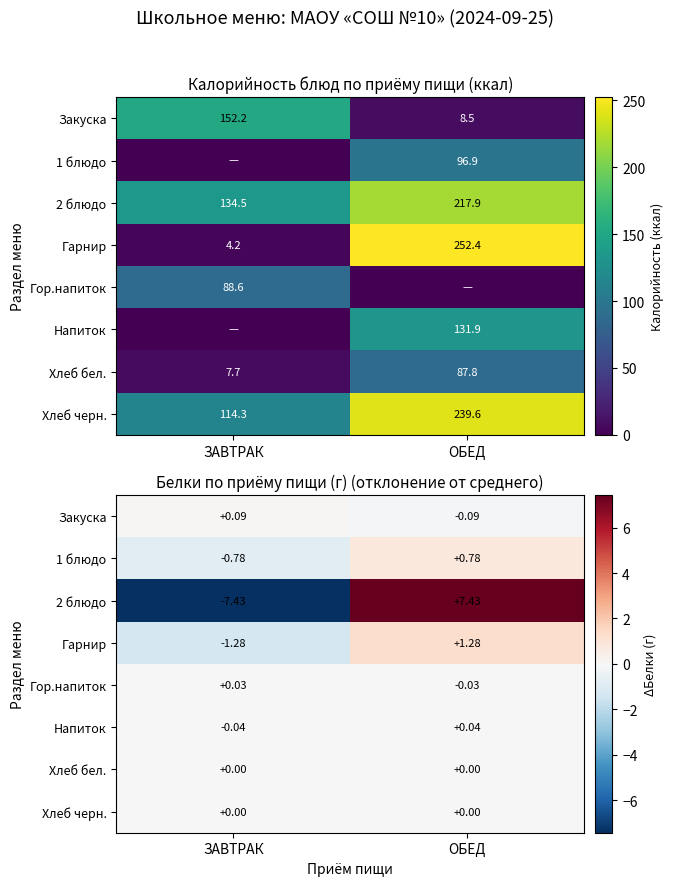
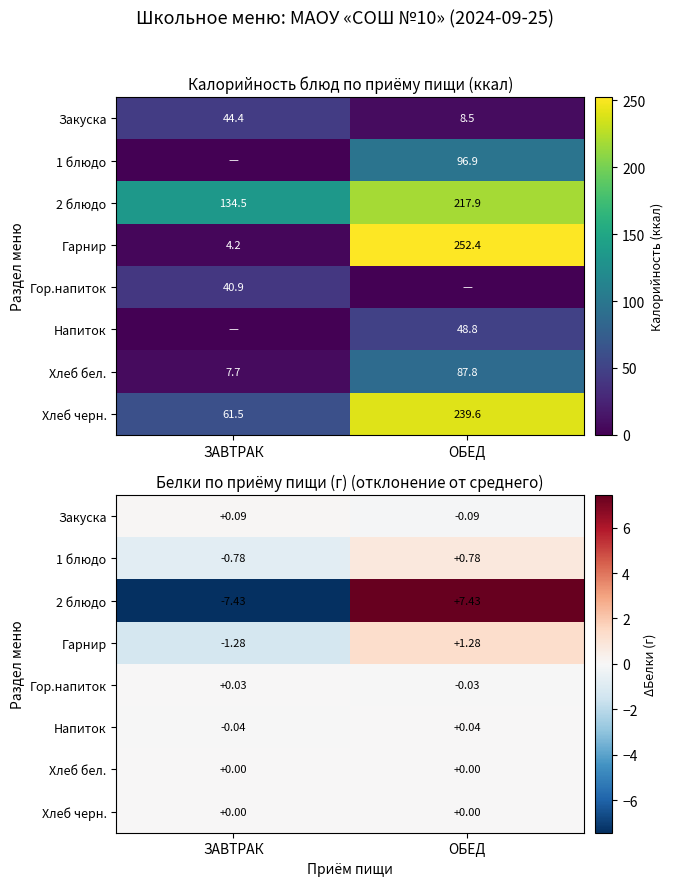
  {
    "Калорийность блюд по приёму пищи (ккал)": {
      "Закуска": {
-       "ЗАВТРАК": "152.2",
+       "ЗАВТРАК": "44.4",
        "ОБЕД": "8.5"
      },
      "1 блюдо": {
        "ОБЕД": "96.9"
      },
      "2 блюдо": {
        "ЗАВТРАК": "134.5",
        "ОБЕД": "217.9"
      },
      "Гарнир": {
        "ЗАВТРАК": "4.2",
        "ОБЕД": "252.4"
      },
      "Гор.напиток": {
-       "ЗАВТРАК": "88.6"
+       "ЗАВТРАК": "40.9"
      },
      "Напиток": {
-       "ОБЕД": "131.9"
+       "ОБЕД": "48.8"
      },
      "Хлеб бел.": {
        "ЗАВТРАК": "7.7",
        "ОБЕД": "87.8"
      },
      "Хлеб черн.": {
-       "ЗАВТРАК": "114.3",
+       "ЗАВТРАК": "61.5",
        "ОБЕД": "239.6"
      }
    },
    "Белки по приёму пищи (г) (отклонение от среднего)": {
      "Закуска": {
        "ЗАВТРАК": "+0.09",
        "ОБЕД": "-0.09"
      },
      "1 блюдо": {
        "ЗАВТРАК": "-0.78",
        "ОБЕД": "+0.78"
      },
      "2 блюдо": {
        "ЗАВТРАК": "-7.43",
        "ОБЕД": "+7.43"
      },
      "Гарнир": {
        "ЗАВТРАК": "-1.28",
        "ОБЕД": "+1.28"
      },
      "Гор.напиток": {
        "ЗАВТРАК": "+0.03",
        "ОБЕД": "-0.03"
      },
      "Напиток": {
        "ЗАВТРАК": "-0.04",
        "ОБЕД": "+0.04"
      },
      "Хлеб бел.": {
        "ЗАВТРАК": "+0.00",
        "ОБЕД": "+0.00"
      },
      "Хлеб черн.": {
        "ЗАВТРАК": "+0.00",
        "ОБЕД": "+0.00"
      }
    }
  }
